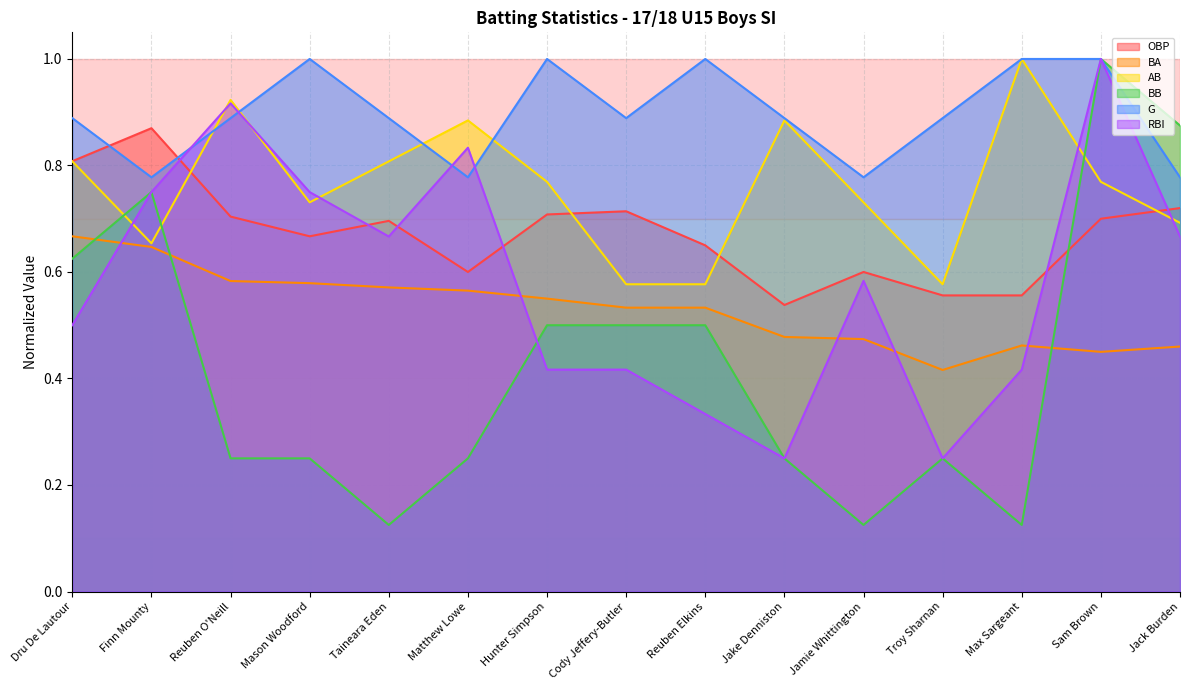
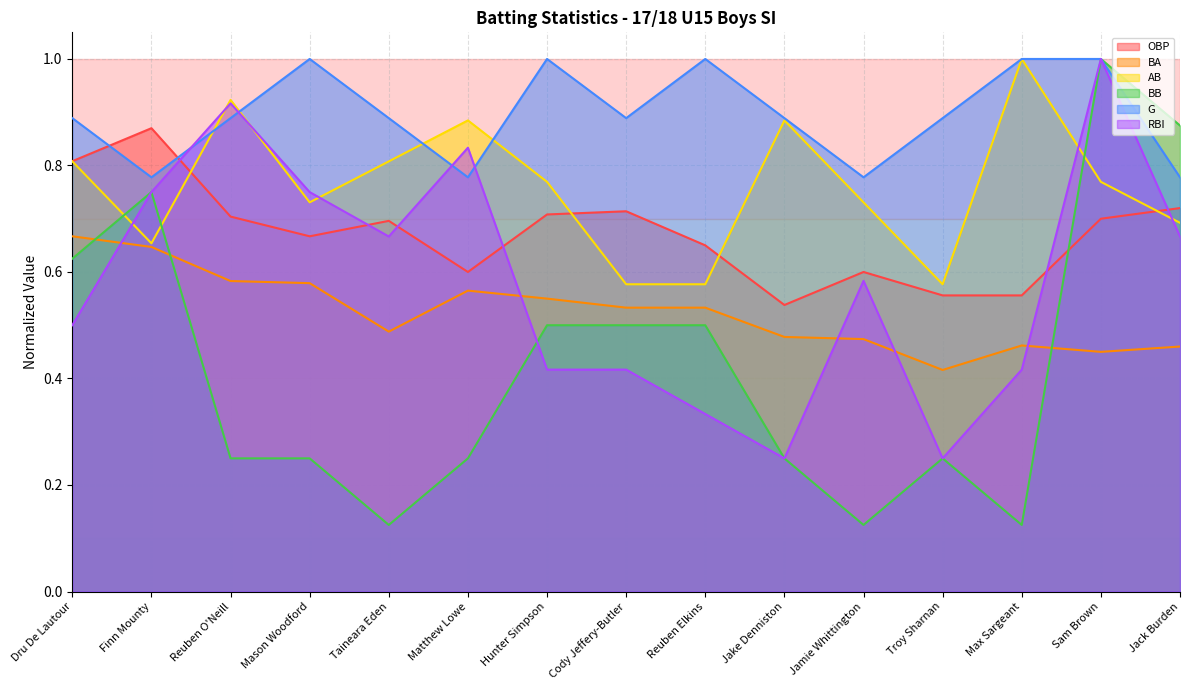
  {
    "OBP": {
      "Finn Mounty": 0.87,
      "Reuben O'Neill": 0.70,
      "Mason Woodford": 0.67,
      "Taineara Eden": 0.70,
      "Matthew Lowe": 0.60,
      "Hunter Simpson": 0.71,
      "Cody Jeffery-Butler": 0.71,
      "Reuben Elkins": 0.65,
      "Jake Denniston": 0.54,
      "Jamie Whittington": 0.60,
      "Troy Sharnan": 0.56,
      "Max Sargeant": 0.56,
      "Sam Brown": 0.70,
      "Jack Burden": 0.72
    },
    "BA": {
      "Dru De Lautour": 0.67,
      "Finn Mounty": 0.65,
      "Reuben O'Neill": 0.58,
      "Mason Woodford": 0.58,
-     "Taineara Eden": 0.57,
+     "Taineara Eden": 0.49,
      "Matthew Lowe": 0.57,
      "Hunter Simpson": 0.55,
      "Cody Jeffery-Butler": 0.53,
      "Reuben Elkins": 0.53,
      "Jake Denniston": 0.48,
      "Jamie Whittington": 0.47,
      "Troy Sharnan": 0.42,
      "Max Sargeant": 0.46,
      "Sam Brown": 0.45,
      "Jack Burden": 0.46
    },
    "AB": {
      "Finn Mounty": 0.65,
      "Reuben O'Neill": 0.92,
      "Mason Woodford": 0.73,
      "Taineara Eden": 0.81,
      "Matthew Lowe": 0.88,
      "Hunter Simpson": 0.77,
      "Cody Jeffery-Butler": 0.58,
      "Reuben Elkins": 0.58,
      "Jamie Whittington": 0.73,
      "Troy Sharnan": 0.58,
      "Sam Brown": 0.77,
      "Jack Burden": 0.69
    },
    "BB": {
      "Dru De Lautour": 0.63,
      "Reuben O'Neill": 0.25,
      "Mason Woodford": 0.25,
      "Taineara Eden": 0.13,
      "Matthew Lowe": 0.25,
      "Hunter Simpson": 0.50,
      "Cody Jeffery-Butler": 0.50,
      "Reuben Elkins": 0.50,
      "Jamie Whittington": 0.13,
      "Max Sargeant": 0.13,
      "Jack Burden": 0.88
    },
    "G": {
      "Dru De Lautour": 0.89,
      "Finn Mounty": 0.78,
      "Reuben O'Neill": 0.89,
      "Mason Woodford": 1.00,
      "Taineara Eden": 0.89,
      "Matthew Lowe": 0.78,
      "Hunter Simpson": 1.00,
      "Cody Jeffery-Butler": 0.89,
      "Reuben Elkins": 1.00,
      "Jamie Whittington": 0.78,
      "Troy Sharnan": 0.89,
      "Jack Burden": 0.78
    },
    "RBI": {
      "Dru De Lautour": 0.50,
      "Reuben O'Neill": 0.92,
      "Mason Woodford": 0.75,
      "Taineara Eden": 0.67,
      "Matthew Lowe": 0.83,
      "Hunter Simpson": 0.42,
      "Cody Jeffery-Butler": 0.42,
      "Reuben Elkins": 0.33,
      "Jamie Whittington": 0.58,
      "Max Sargeant": 0.42,
      "Jack Burden": 0.67
    }
  }
